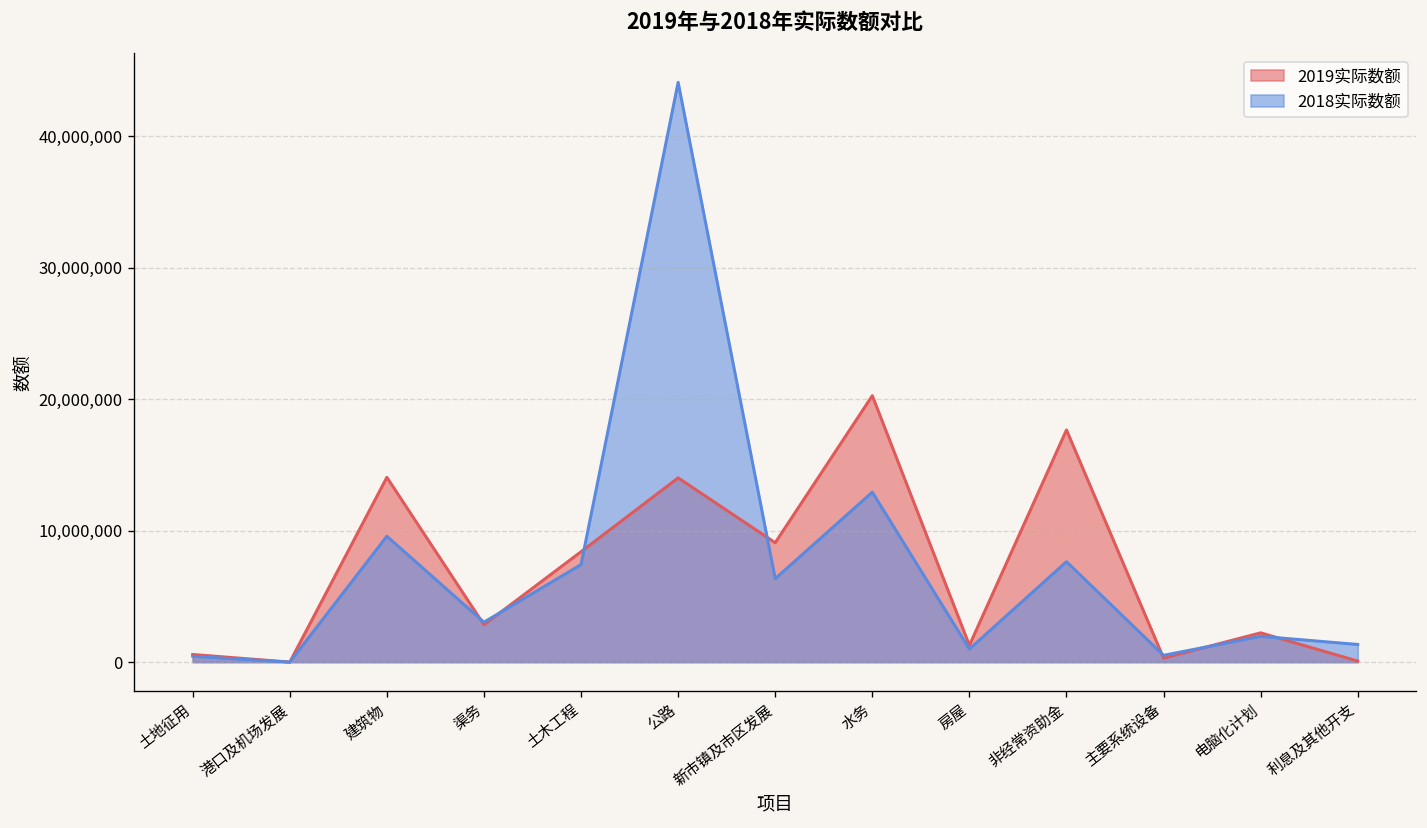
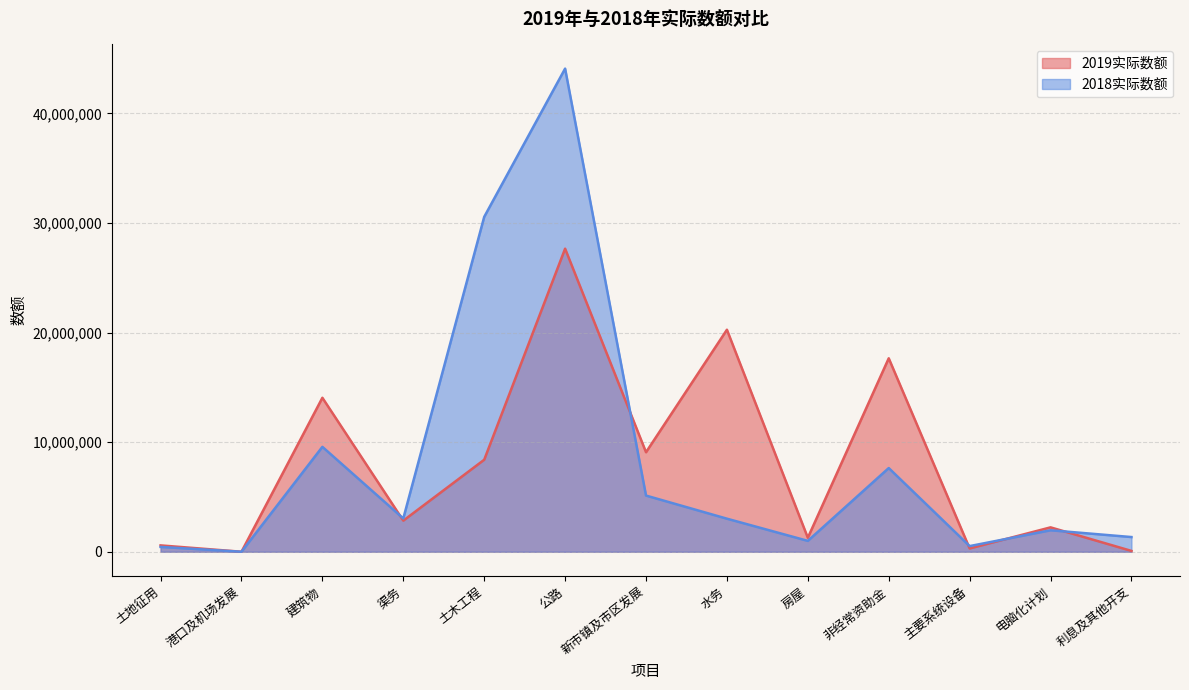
  {
    "2019实际数额": {
      "建筑物": "14,100,000",
      "土木工程": "8,400,000",
-     "公路": "14,000,000",
+     "公路": "27,700,000",
      "新市镇及市区发展": "9,100,000",
      "水务": "20,300,000",
      "房屋": "1,300,000",
      "非经常资助金": "17,700,000",
      "电脑化计划": "2,200,000",
      "利息及其他开支": "100,000"
    },
    "2018实际数额": {
      "建筑物": "9,600,000",
-     "土木工程": "7,400,000",
+     "土木工程": "30,600,000",
      "公路": "44,100,000",
-     "新市镇及市区发展": "6,300,000",
-     "水务": "12,900,000",
+     "新市镇及市区发展": "5,100,000",
+     "水务": "3,000,000",
      "房屋": "1,000,000",
      "非经常资助金": "7,600,000",
      "电脑化计划": "2,000,000",
      "利息及其他开支": "1,300,000"
    }
  }
